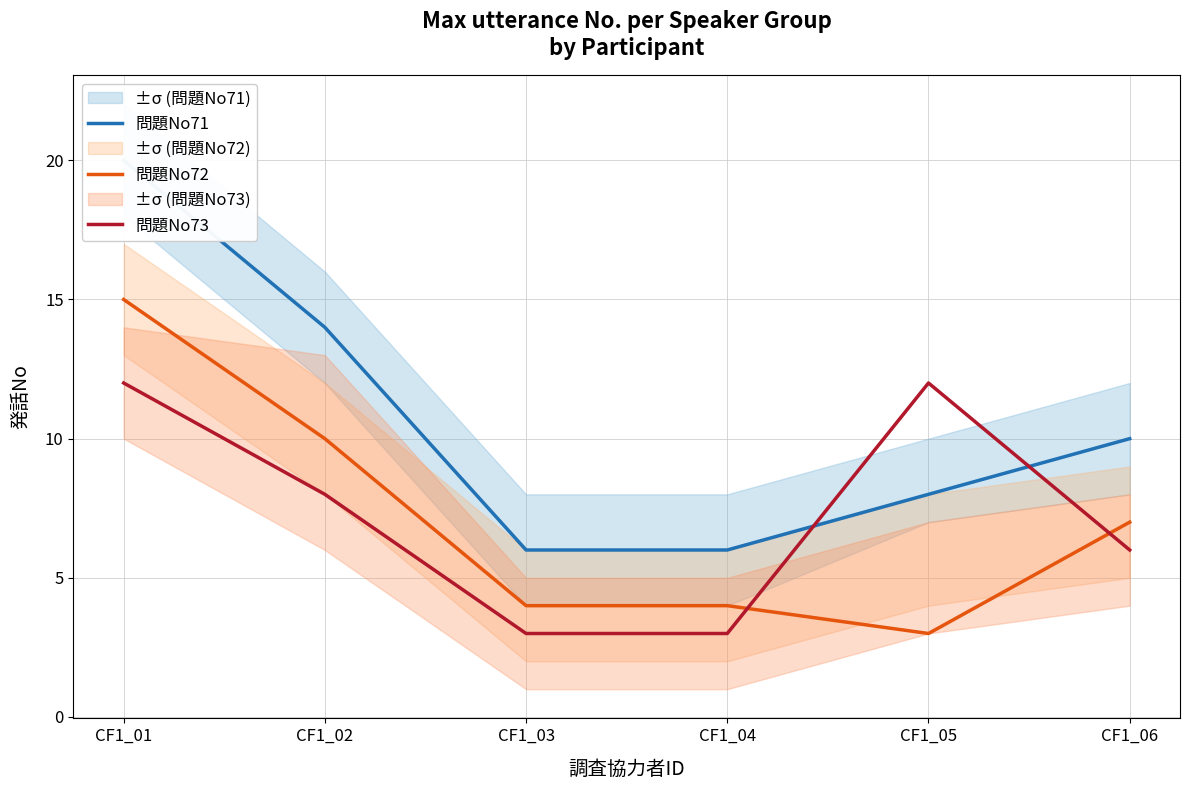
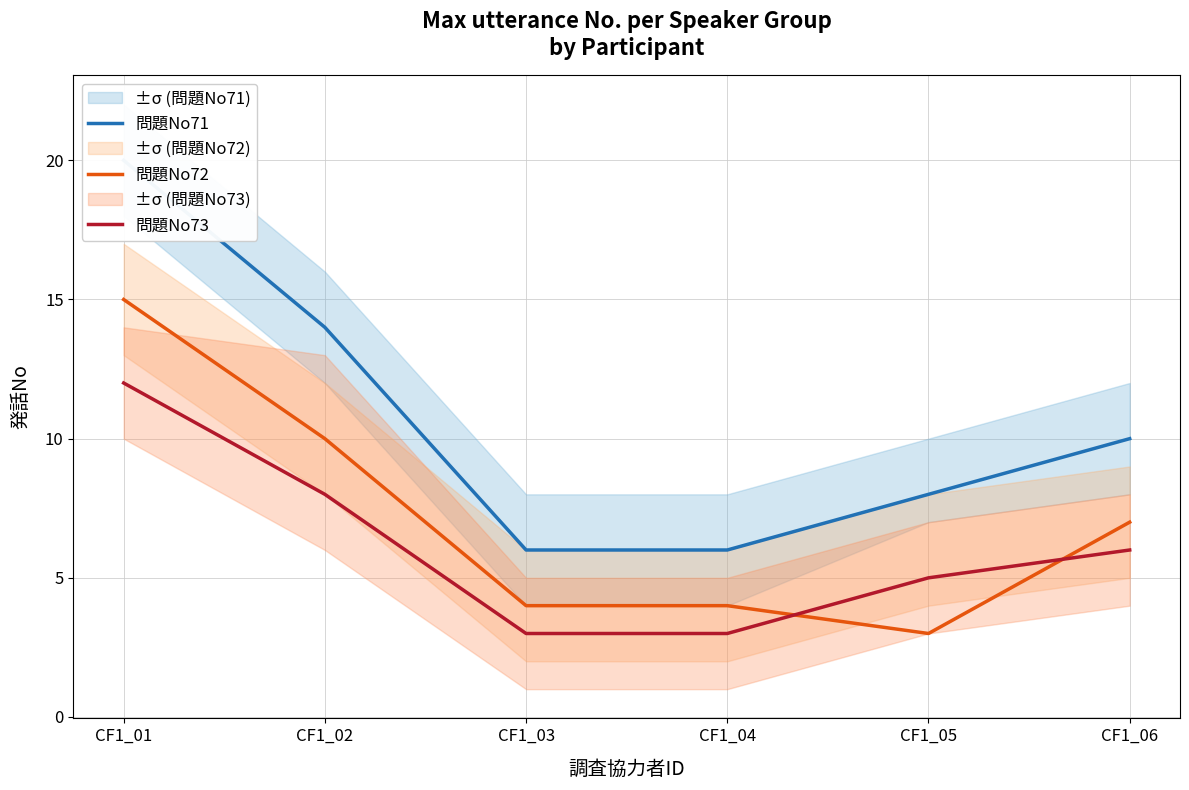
  {
    "問題No71": {
      "CF1_02": 14,
      "CF1_06": 10
    },
    "問題No72": {
      "CF1_01": 15,
      "CF1_02": 10,
      "CF1_03": 4,
      "CF1_04": 4,
      "CF1_05": 3,
      "CF1_06": 7
    },
    "問題No73": {
      "CF1_01": 12,
      "CF1_02": 8,
      "CF1_03": 3,
      "CF1_04": 3,
-     "CF1_05": 12,
+     "CF1_05": 5,
      "CF1_06": 6
    }
  }
